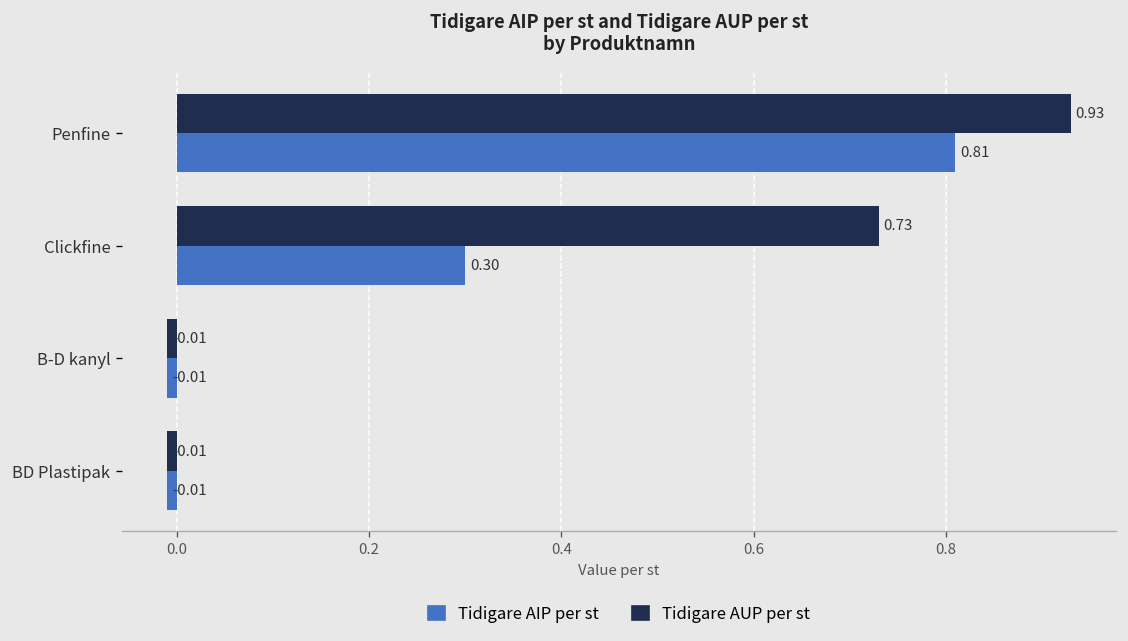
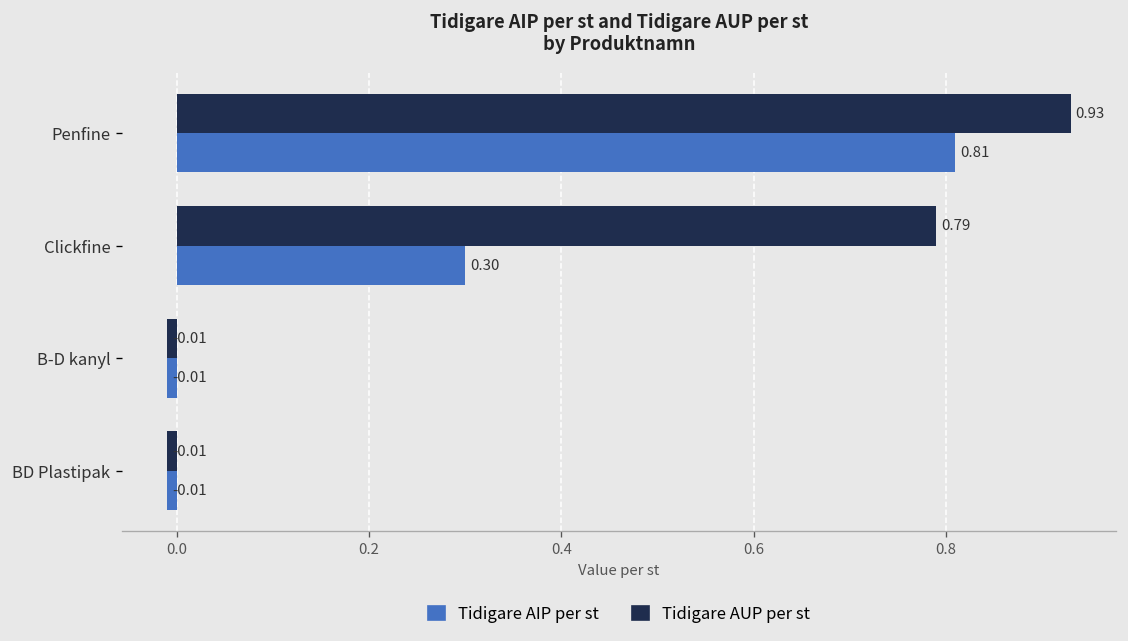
  {
    "Tidigare AUP per st": {
      "Penfine": 0.93,
-     "Clickfine": 0.73,
+     "Clickfine": 0.79,
      "B-D kanyl": -0.01,
      "BD Plastipak": -0.01
    },
    "Tidigare AIP per st": {
      "Penfine": 0.81,
      "Clickfine": 0.30,
      "B-D kanyl": -0.01,
      "BD Plastipak": -0.01
    }
  }
